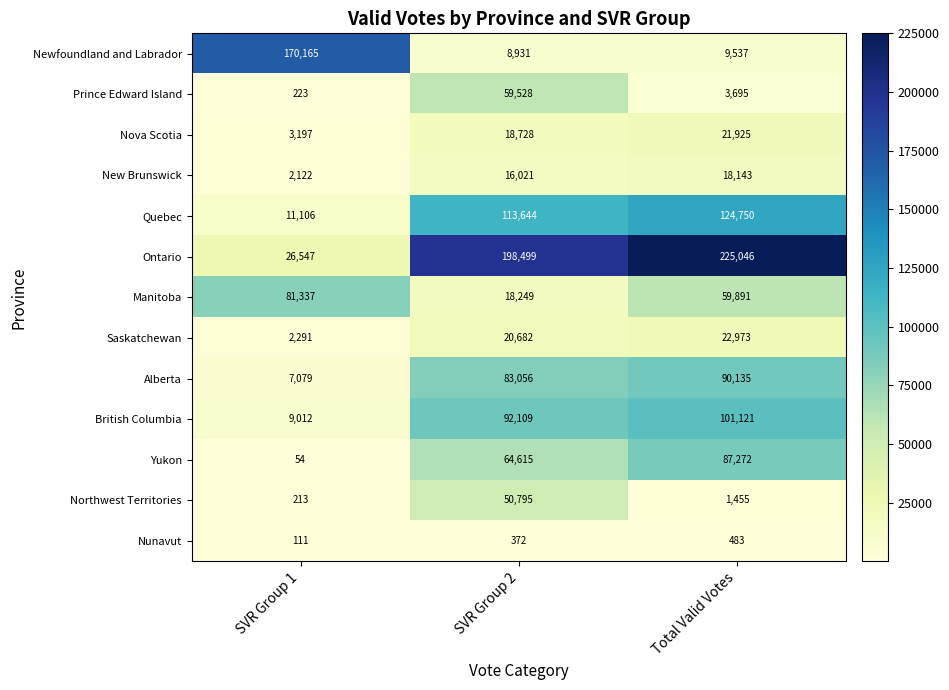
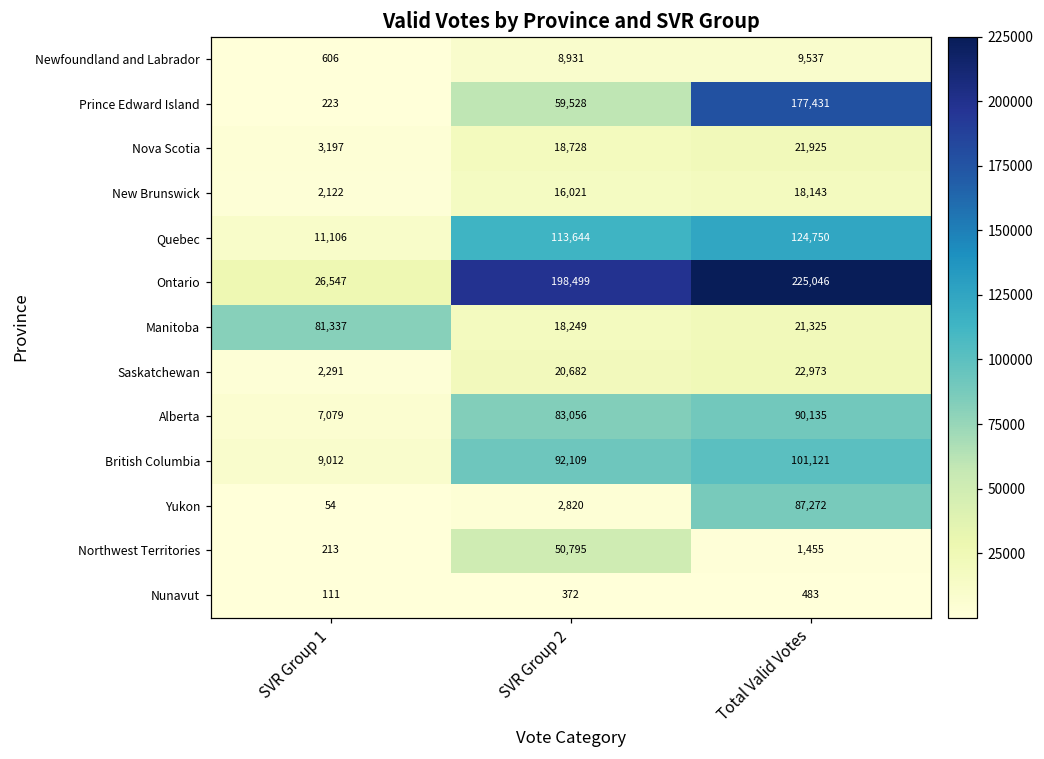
  {
    "Newfoundland and Labrador": {
-     "SVR Group 1": "170,165",
+     "SVR Group 1": "606",
      "SVR Group 2": "8,931",
      "Total Valid Votes": "9,537"
    },
    "Prince Edward Island": {
      "SVR Group 1": "223",
      "SVR Group 2": "59,528",
-     "Total Valid Votes": "3,695"
+     "Total Valid Votes": "177,431"
    },
    "Nova Scotia": {
      "SVR Group 1": "3,197",
      "SVR Group 2": "18,728",
      "Total Valid Votes": "21,925"
    },
    "New Brunswick": {
      "SVR Group 1": "2,122",
      "SVR Group 2": "16,021",
      "Total Valid Votes": "18,143"
    },
    "Quebec": {
      "SVR Group 1": "11,106",
      "SVR Group 2": "113,644",
      "Total Valid Votes": "124,750"
    },
    "Ontario": {
      "SVR Group 1": "26,547",
      "SVR Group 2": "198,499",
      "Total Valid Votes": "225,046"
    },
    "Manitoba": {
      "SVR Group 1": "81,337",
      "SVR Group 2": "18,249",
-     "Total Valid Votes": "59,891"
+     "Total Valid Votes": "21,325"
    },
    "Saskatchewan": {
      "SVR Group 1": "2,291",
      "SVR Group 2": "20,682",
      "Total Valid Votes": "22,973"
    },
    "Alberta": {
      "SVR Group 1": "7,079",
      "SVR Group 2": "83,056",
      "Total Valid Votes": "90,135"
    },
    "British Columbia": {
      "SVR Group 1": "9,012",
      "SVR Group 2": "92,109",
      "Total Valid Votes": "101,121"
    },
    "Yukon": {
      "SVR Group 1": "54",
-     "SVR Group 2": "64,615",
+     "SVR Group 2": "2,820",
      "Total Valid Votes": "87,272"
    },
    "Northwest Territories": {
      "SVR Group 1": "213",
      "SVR Group 2": "50,795",
      "Total Valid Votes": "1,455"
    },
    "Nunavut": {
      "SVR Group 1": "111",
      "SVR Group 2": "372",
      "Total Valid Votes": "483"
    }
  }
